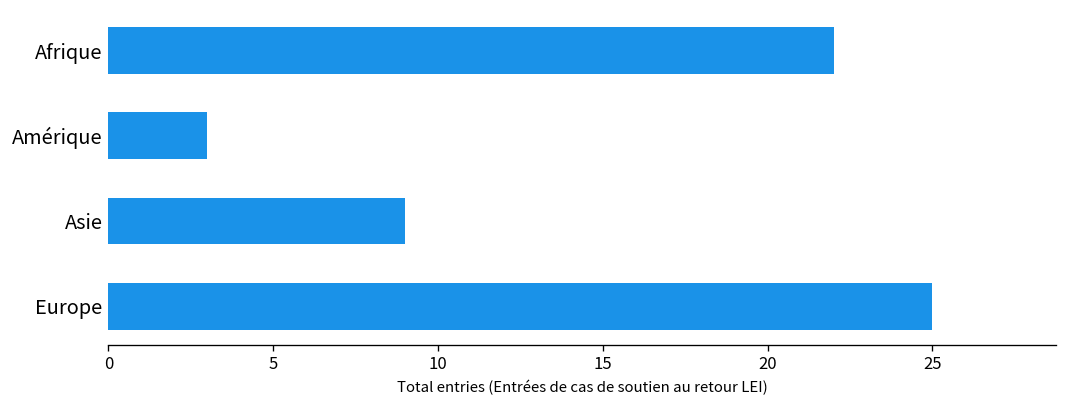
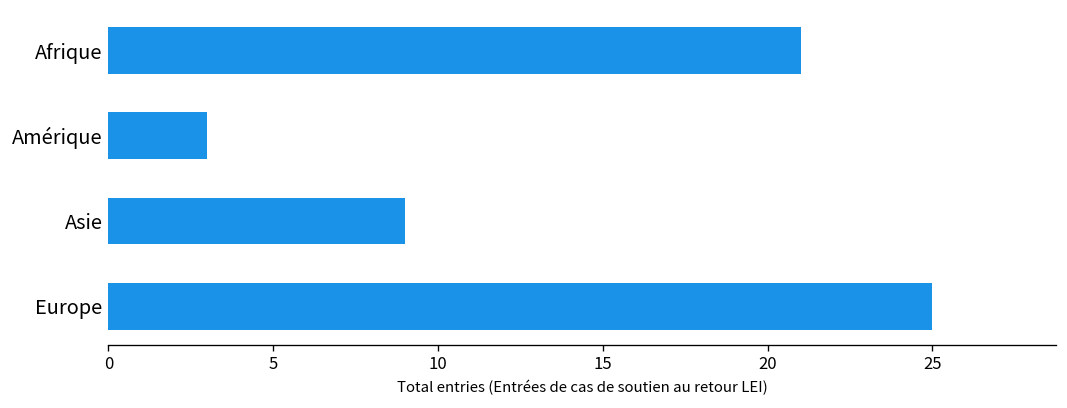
  {
-   "Afrique": 22,
+   "Afrique": 21,
    "Amérique": 3,
    "Asie": 9,
    "Europe": 25
  }
